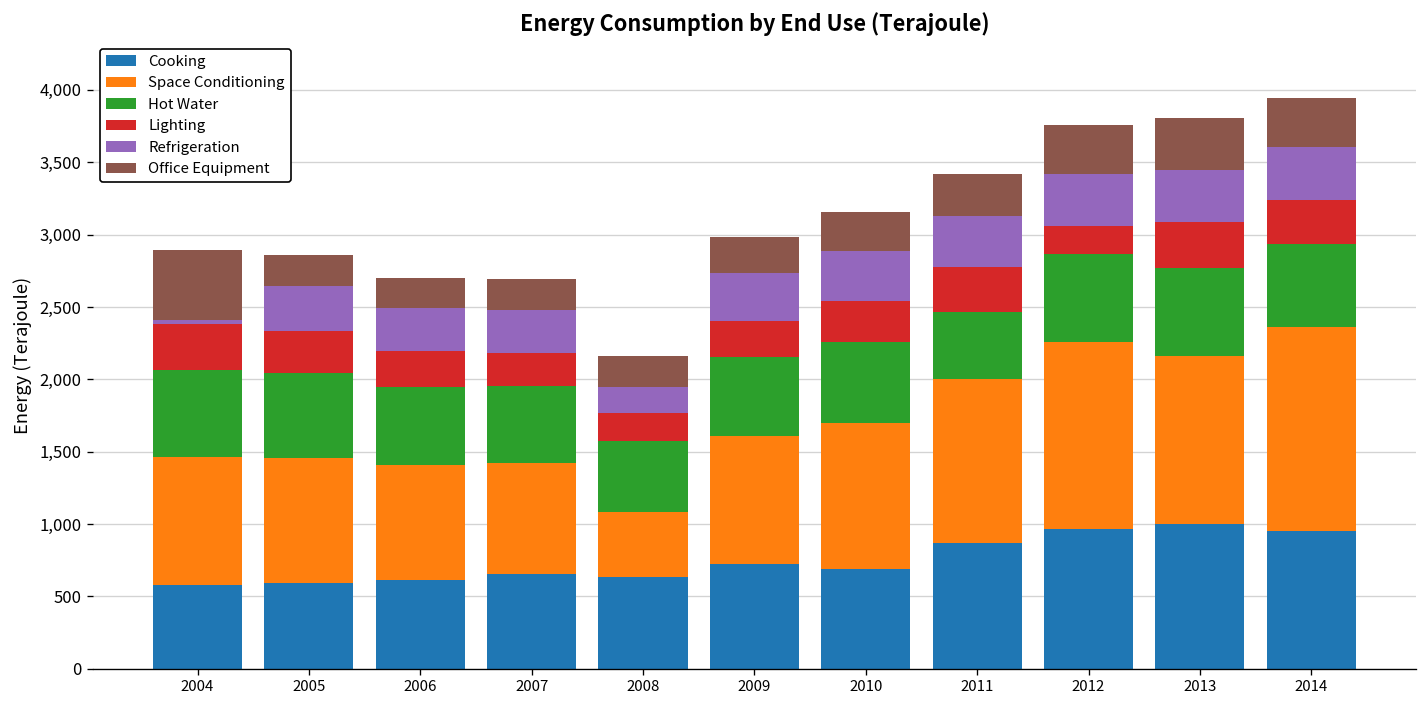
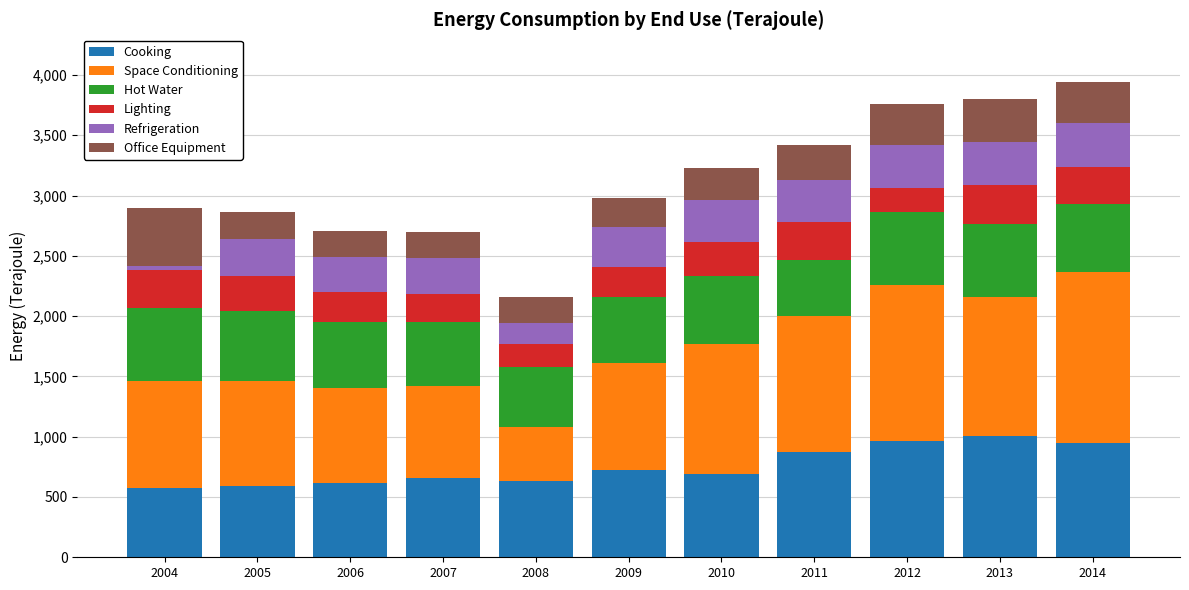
  {
    "Cooking": {
      "2004": "580",
      "2005": "590",
      "2006": "610",
      "2007": "660",
      "2008": "630",
      "2009": "720",
      "2010": "690",
      "2011": "870",
      "2012": "970",
      "2013": "1,000",
      "2014": "950"
    },
    "Space Conditioning": {
      "2004": "880",
      "2005": "870",
      "2006": "790",
      "2007": "770",
      "2008": "450",
      "2009": "890",
-     "2010": "1,010",
+     "2010": "1,080",
      "2011": "1,130",
      "2012": "1,290",
      "2013": "1,160",
      "2014": "1,410"
    },
    "Hot Water": {
      "2004": "600",
      "2005": "590",
      "2006": "540",
      "2007": "530",
      "2008": "490",
      "2009": "550",
      "2010": "560",
      "2011": "470",
      "2012": "610",
      "2013": "600",
      "2014": "570"
    },
    "Lighting": {
      "2004": "310",
      "2005": "290",
      "2006": "250",
      "2007": "230",
      "2008": "190",
      "2009": "250",
      "2010": "280",
      "2011": "310",
      "2012": "200",
      "2013": "320",
      "2014": "310"
    },
    "Refrigeration": {
      "2004": "30",
      "2005": "310",
      "2006": "290",
      "2007": "300",
      "2008": "180",
      "2009": "330",
      "2010": "340",
      "2011": "350",
      "2012": "360",
      "2013": "360",
      "2014": "360"
    },
    "Office Equipment": {
      "2004": "480",
      "2005": "220",
      "2006": "210",
      "2007": "220",
      "2008": "210",
      "2009": "250",
      "2010": "270",
      "2011": "300",
      "2012": "340",
      "2013": "360",
      "2014": "340"
    }
  }
